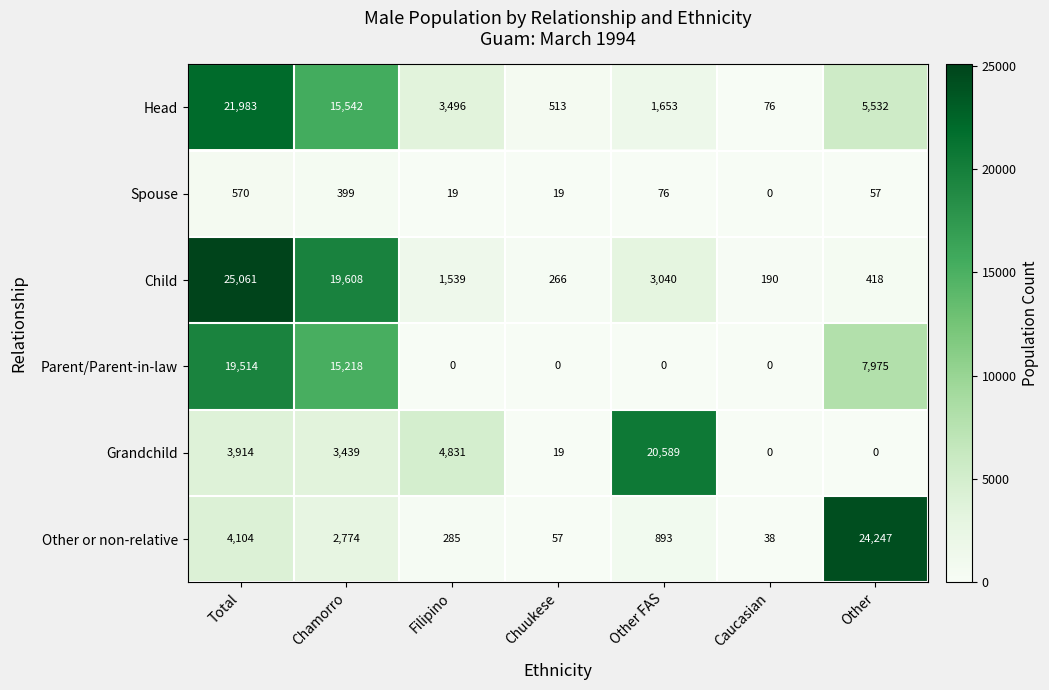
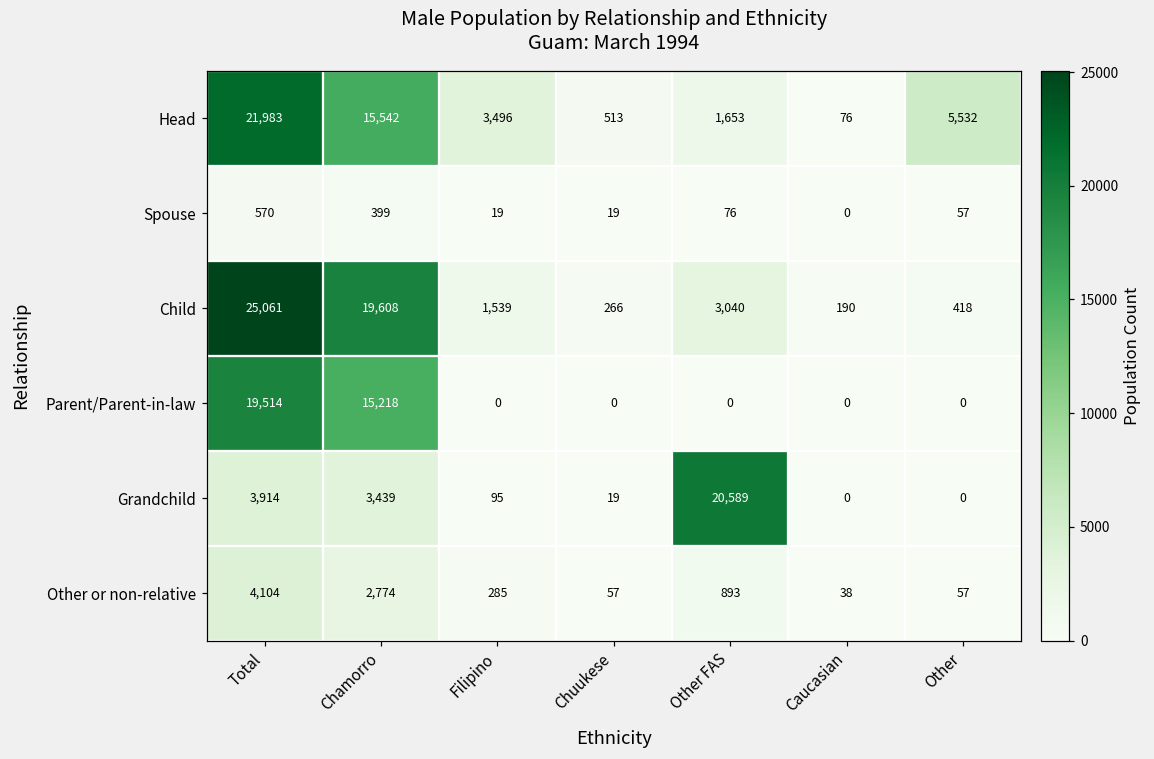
  {
    "Head": {
      "Total": "21,983",
      "Chamorro": "15,542",
      "Filipino": "3,496",
      "Chuukese": "513",
      "Other FAS": "1,653",
      "Caucasian": "76",
      "Other": "5,532"
    },
    "Spouse": {
      "Total": "570",
      "Chamorro": "399",
      "Filipino": "19",
      "Chuukese": "19",
      "Other FAS": "76",
      "Caucasian": "0",
      "Other": "57"
    },
    "Child": {
      "Total": "25,061",
      "Chamorro": "19,608",
      "Filipino": "1,539",
      "Chuukese": "266",
      "Other FAS": "3,040",
      "Caucasian": "190",
      "Other": "418"
    },
    "Parent/Parent-in-law": {
      "Total": "19,514",
      "Chamorro": "15,218",
      "Filipino": "0",
      "Chuukese": "0",
      "Other FAS": "0",
      "Caucasian": "0",
-     "Other": "7,975"
+     "Other": "0"
    },
    "Grandchild": {
      "Total": "3,914",
      "Chamorro": "3,439",
-     "Filipino": "4,831",
+     "Filipino": "95",
      "Chuukese": "19",
      "Other FAS": "20,589",
      "Caucasian": "0",
      "Other": "0"
    },
    "Other or non-relative": {
      "Total": "4,104",
      "Chamorro": "2,774",
      "Filipino": "285",
      "Chuukese": "57",
      "Other FAS": "893",
      "Caucasian": "38",
-     "Other": "24,247"
+     "Other": "57"
    }
  }
